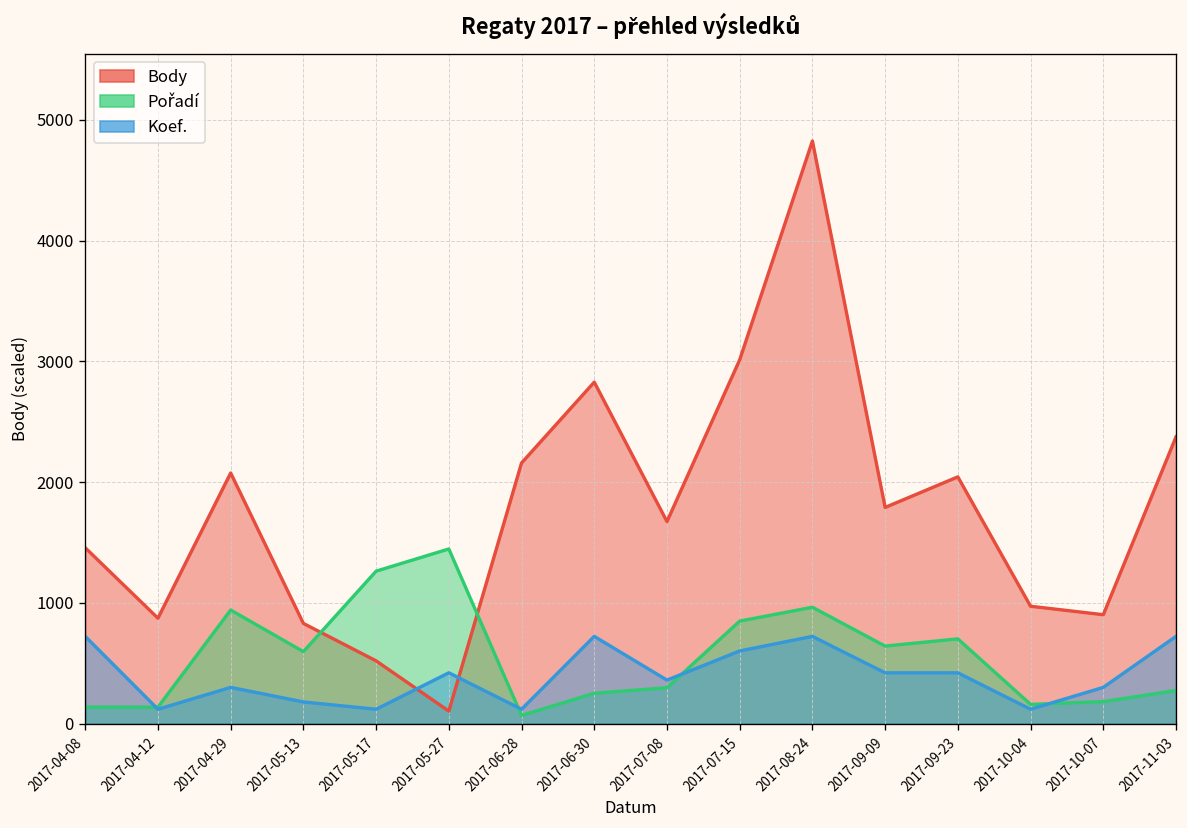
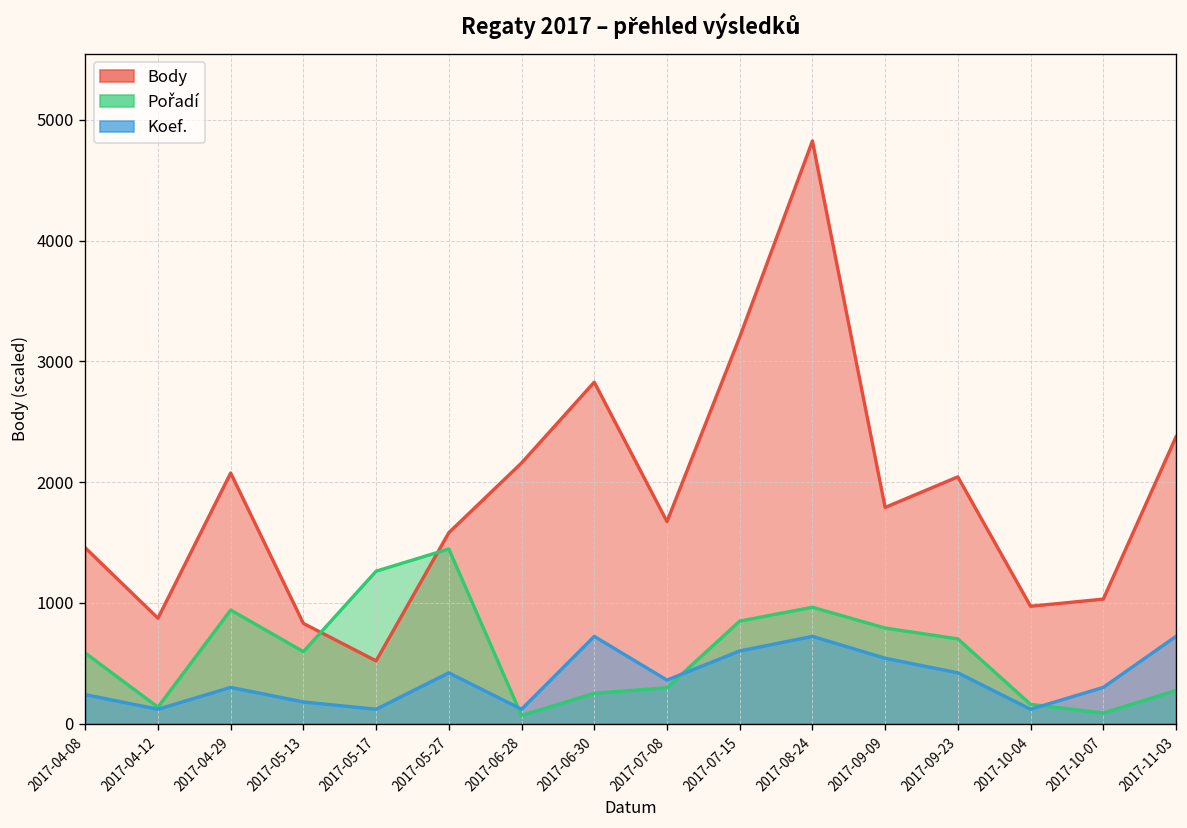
  {
    "Body": {
      "2017-04-08": 1460,
      "2017-04-12": 870,
      "2017-04-29": 2080,
      "2017-05-13": 830,
      "2017-05-17": 520,
-     "2017-05-27": 110,
+     "2017-05-27": 1580,
      "2017-06-28": 2160,
      "2017-06-30": 2830,
      "2017-07-08": 1670,
-     "2017-07-15": 3010,
+     "2017-07-15": 3200,
      "2017-08-24": 4820,
      "2017-09-09": 1790,
      "2017-09-23": 2040,
      "2017-10-04": 970,
-     "2017-10-07": 900,
+     "2017-10-07": 1030,
      "2017-11-03": 2380
    },
    "Pořadí": {
-     "2017-04-08": 140,
+     "2017-04-08": 590,
      "2017-04-29": 940,
      "2017-05-13": 600,
      "2017-05-17": 1260,
      "2017-05-27": 1450,
      "2017-06-28": 70,
      "2017-06-30": 250,
      "2017-07-08": 300,
      "2017-07-15": 850,
      "2017-08-24": 960,
-     "2017-09-09": 640,
+     "2017-09-09": 790,
      "2017-09-23": 700,
      "2017-10-04": 160,
-     "2017-10-07": 180,
+     "2017-10-07": 90,
      "2017-11-03": 280
    },
    "Koef.": {
-     "2017-04-08": 720,
+     "2017-04-08": 240,
      "2017-04-29": 300,
      "2017-05-13": 180,
      "2017-05-17": 120,
      "2017-05-27": 420,
      "2017-06-28": 120,
      "2017-06-30": 720,
      "2017-07-08": 360,
      "2017-07-15": 600,
      "2017-08-24": 720,
-     "2017-09-09": 420,
+     "2017-09-09": 540,
      "2017-09-23": 420,
      "2017-10-04": 120,
      "2017-10-07": 300,
      "2017-11-03": 720
    }
  }
